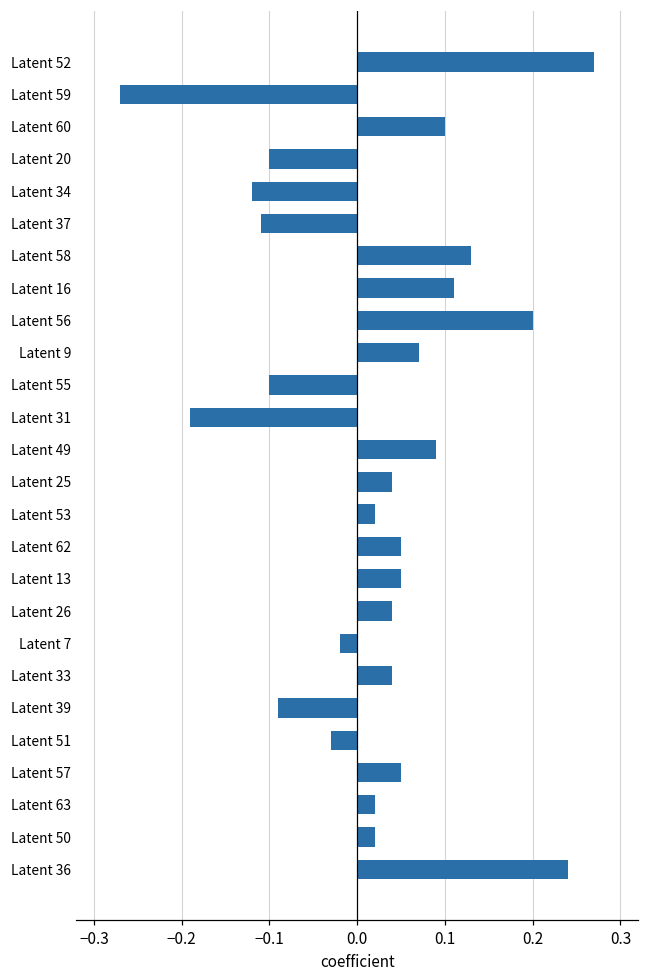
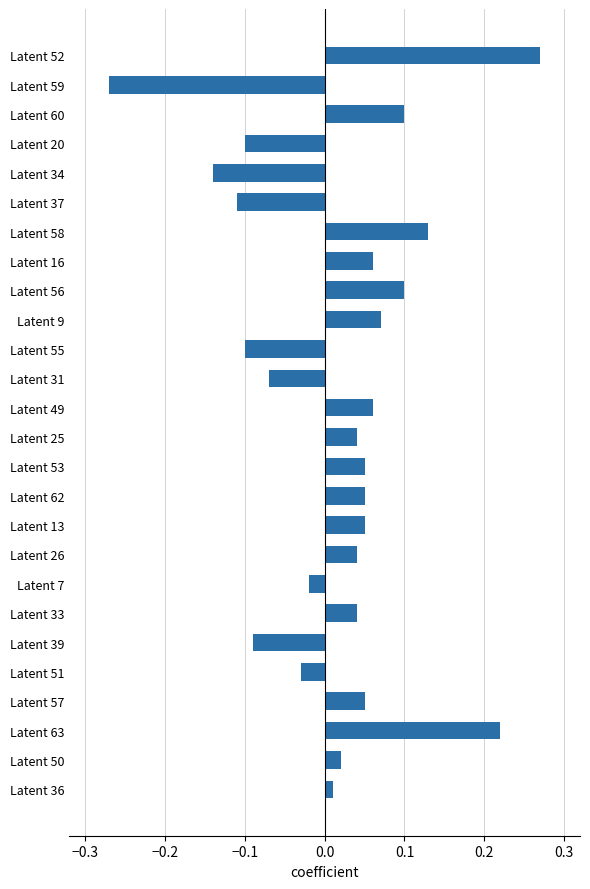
  {
    "Latent 52": 0.27,
    "Latent 59": -0.27,
    "Latent 60": 0.10,
    "Latent 20": -0.10,
-   "Latent 34": -0.12,
+   "Latent 34": -0.14,
    "Latent 37": -0.11,
    "Latent 58": 0.13,
-   "Latent 16": 0.11,
-   "Latent 56": 0.2,
+   "Latent 16": 0.06,
+   "Latent 56": 0.1,
    "Latent 9": 0.07,
    "Latent 55": -0.10,
-   "Latent 31": -0.19,
-   "Latent 49": 0.09,
+   "Latent 31": -0.07,
+   "Latent 49": 0.06,
    "Latent 25": 0.04,
-   "Latent 53": 0.02,
+   "Latent 53": 0.05,
    "Latent 62": 0.05,
    "Latent 13": 0.05,
    "Latent 26": 0.04,
    "Latent 7": -0.02,
    "Latent 33": 0.04,
    "Latent 39": -0.09,
    "Latent 51": -0.03,
    "Latent 57": 0.05,
-   "Latent 63": 0.02,
+   "Latent 63": 0.22,
    "Latent 50": 0.02,
-   "Latent 36": 0.24
+   "Latent 36": 0.01
  }
